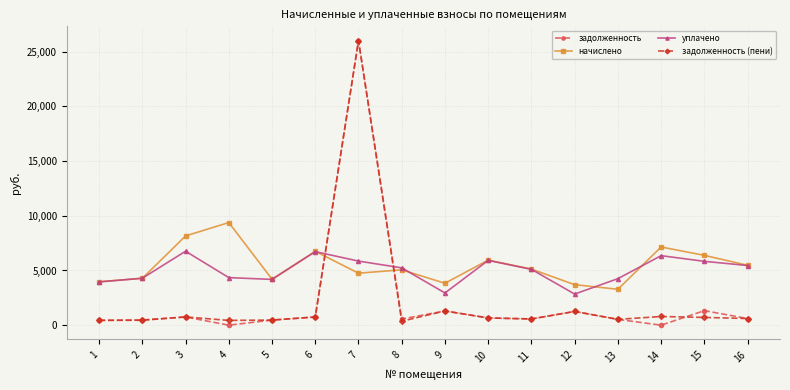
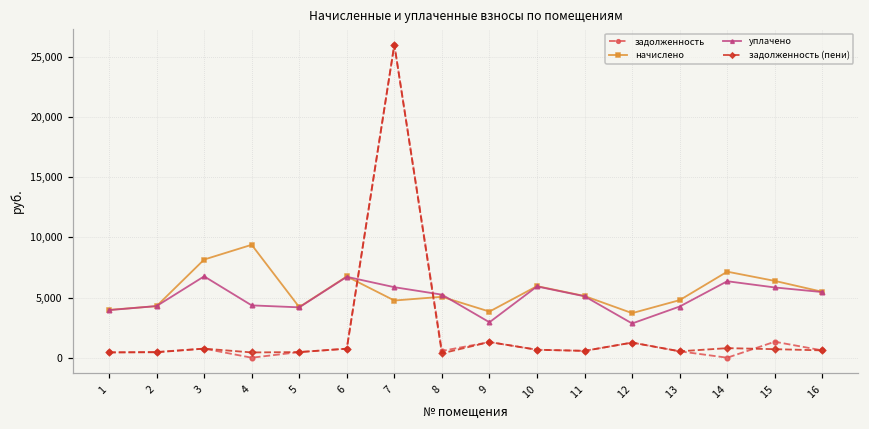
  {
    "начислено": {
      "3": "8,200",
      "4": "9,400",
      "7": "4,800",
      "9": "3,800",
      "12": "3,700",
-     "13": "3,300",
+     "13": "4,800",
      "14": "7,100",
      "15": "6,400"
    }
  }
